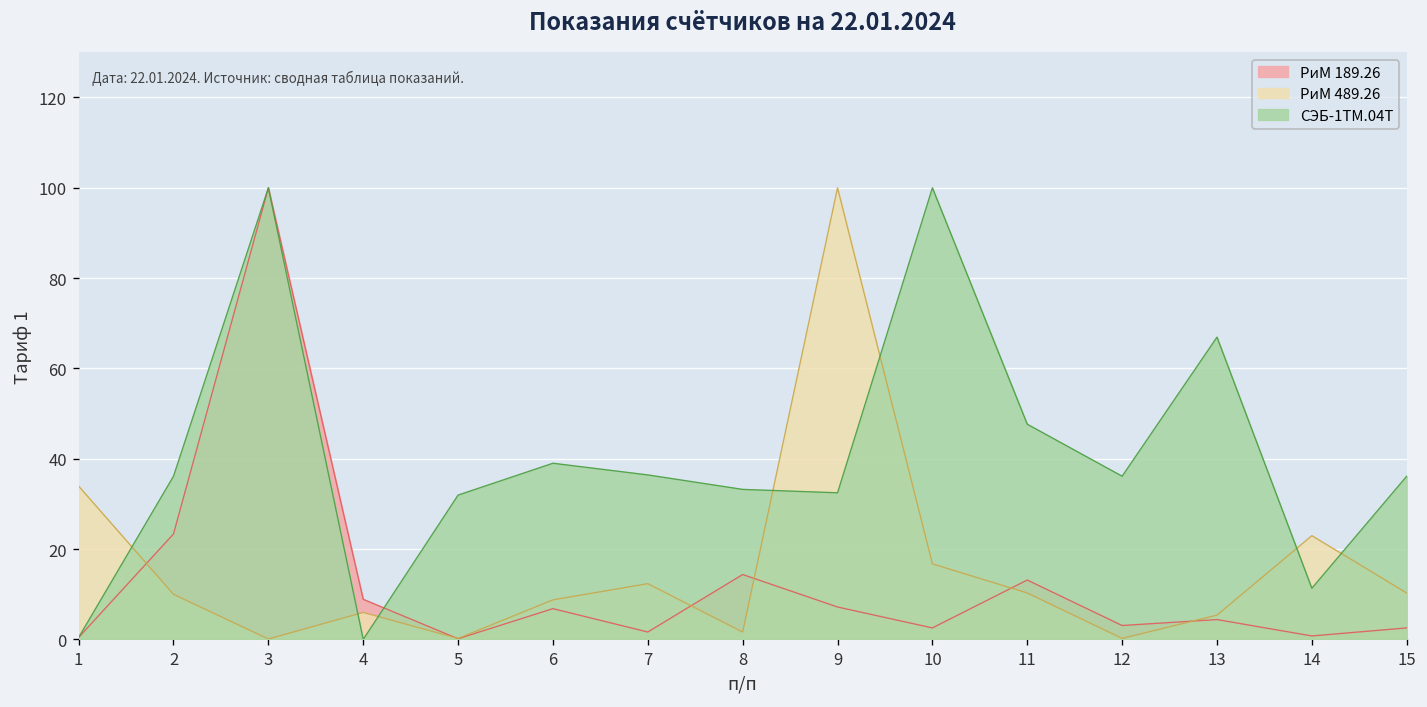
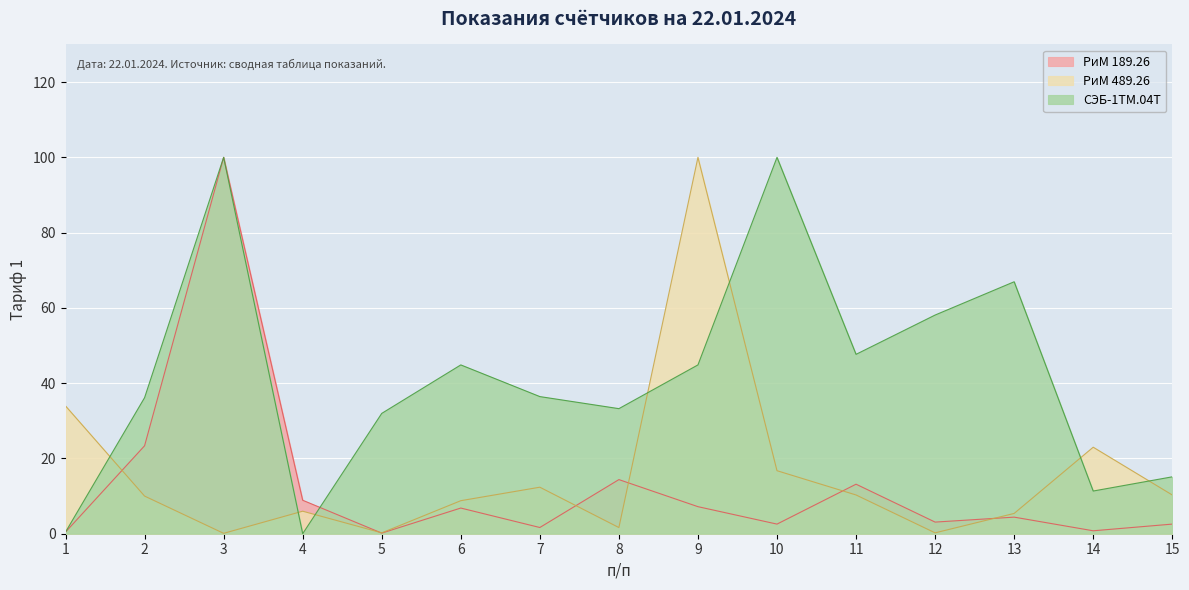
  {
    "СЭБ-1ТМ.04Т": {
      "2": 36,
      "4": 0,
      "5": 32,
-     "6": 39,
+     "6": 45,
      "7": 36,
      "8": 33,
-     "9": 32,
+     "9": 45,
      "10": 100,
      "11": 48,
-     "12": 36,
+     "12": 58,
      "13": 67,
      "14": 11,
-     "15": 36
+     "15": 15
    }
  }
